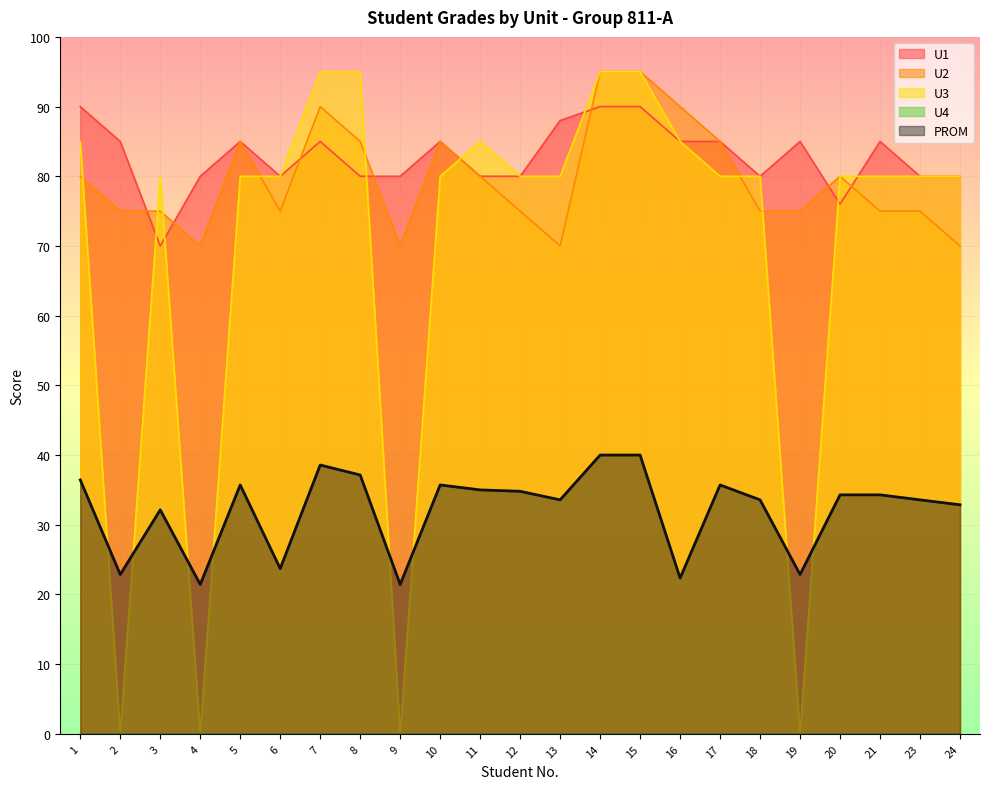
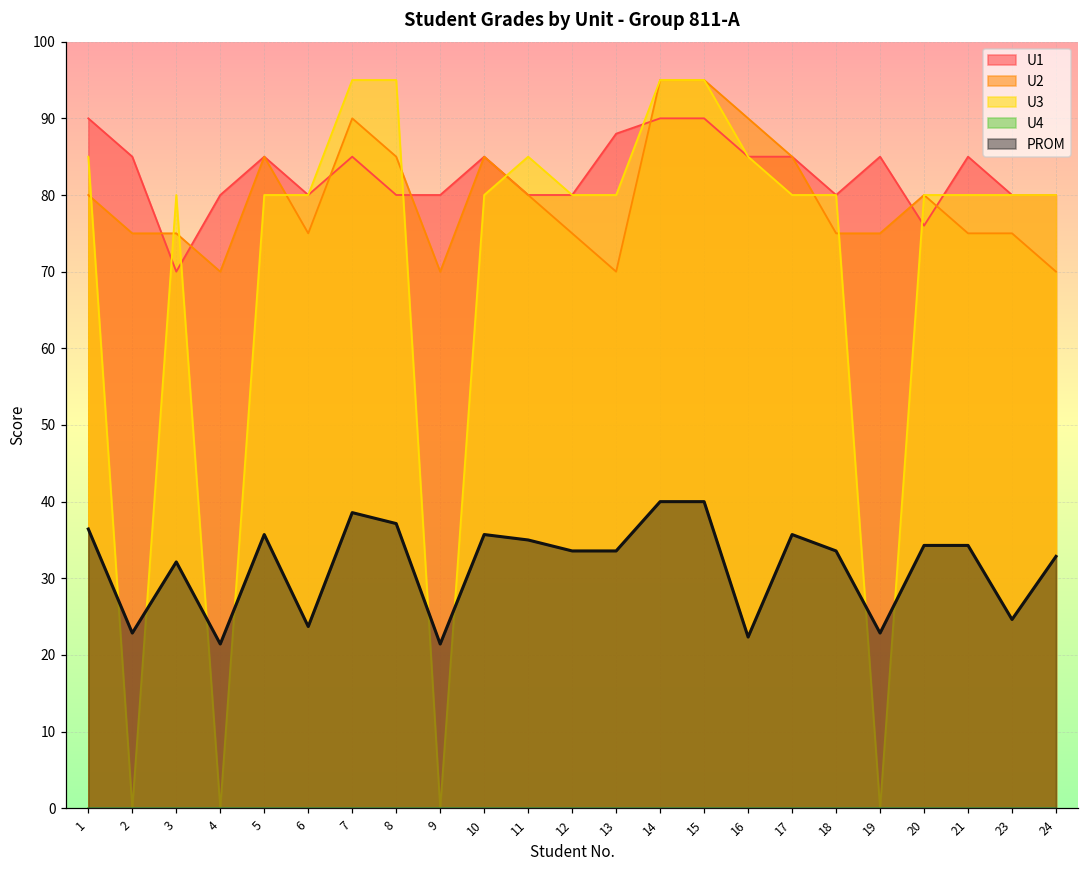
  {
    "U1": {
      "1": 90,
      "2": 85,
      "3": 70,
      "4": 80,
      "7": 85,
      "8": 80,
      "9": 80,
      "13": 88,
      "14": 90,
      "15": 90,
      "19": 85,
      "20": 76,
      "21": 85
    },
    "U2": {
      "1": 80,
      "2": 75,
      "3": 75,
      "4": 70,
      "6": 75,
      "7": 90,
      "8": 85,
      "9": 70,
      "12": 75,
      "13": 70,
      "16": 90,
      "18": 75,
      "19": 75,
      "21": 75,
      "23": 75,
      "24": 70
    },
    "U3": {
      "1": 85,
      "3": 80,
      "5": 80,
      "7": 95,
      "8": 95,
      "10": 80,
      "11": 85,
      "13": 80,
      "17": 80,
      "21": 80
    },
    "U4": {
      "1": 0,
      "3": 0,
      "5": 0,
      "6": 0,
      "7": 0,
      "8": 0,
      "10": 0,
      "11": 0,
      "12": 0,
      "13": 0,
      "14": 0,
      "15": 0,
      "16": 0,
      "17": 0,
      "18": 0,
      "20": 0,
      "21": 0,
      "23": 0,
      "24": 0
    },
    "PROM": {
      "1": 36,
      "2": 23,
      "3": 32,
      "4": 21,
      "5": 36,
      "6": 24,
      "7": 39,
      "8": 37,
      "9": 21,
      "10": 36,
      "11": 35,
-     "12": 35,
+     "12": 34,
      "13": 34,
      "14": 40,
      "15": 40,
      "16": 22,
      "17": 36,
      "18": 34,
      "19": 23,
      "20": 34,
      "21": 34,
-     "23": 34,
+     "23": 25,
      "24": 33
    }
  }
